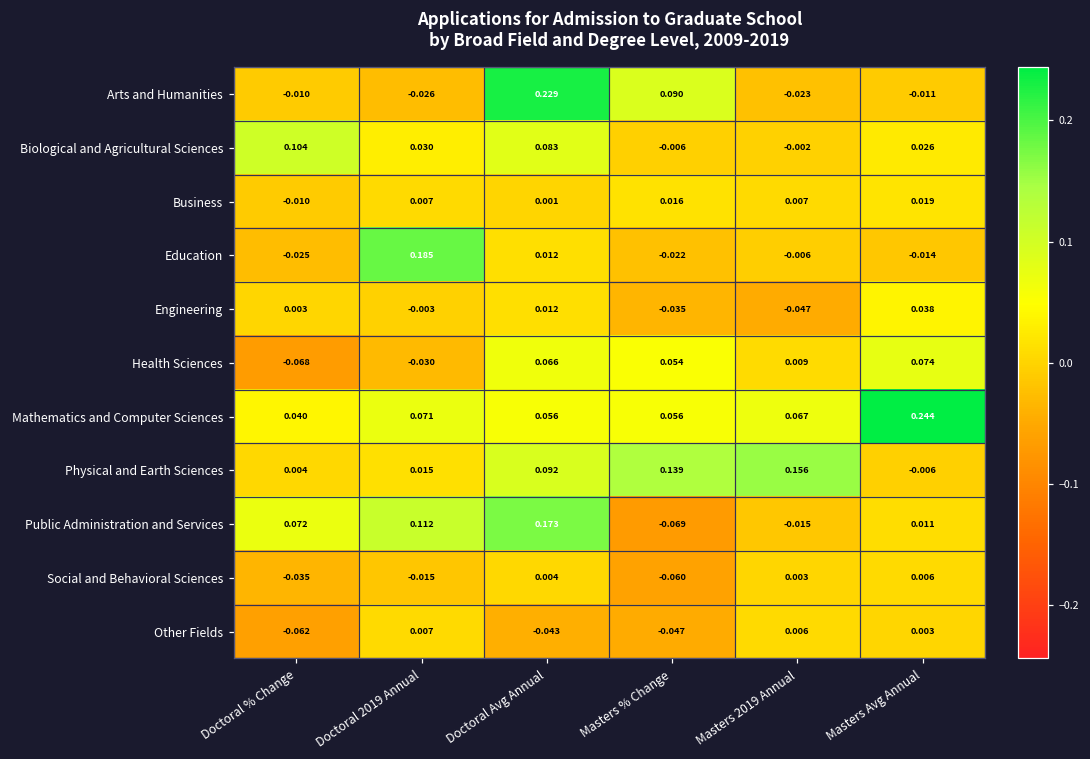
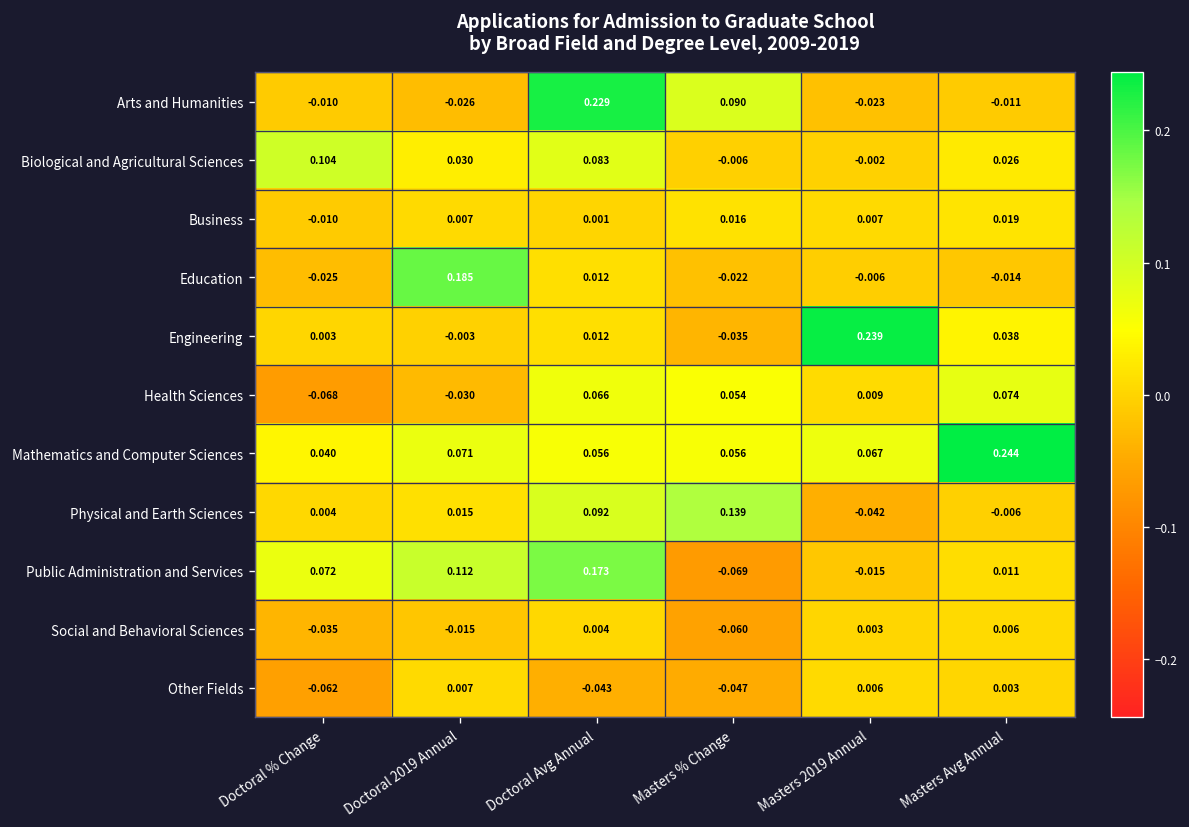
  {
    "Arts and Humanities": {
      "Doctoral % Change": -0.010,
      "Doctoral 2019 Annual": -0.026,
      "Doctoral Avg Annual": 0.229,
      "Masters % Change": 0.090,
      "Masters 2019 Annual": -0.023,
      "Masters Avg Annual": -0.011
    },
    "Biological and Agricultural Sciences": {
      "Doctoral % Change": 0.104,
      "Doctoral 2019 Annual": 0.030,
      "Doctoral Avg Annual": 0.083,
      "Masters % Change": -0.006,
      "Masters 2019 Annual": -0.002,
      "Masters Avg Annual": 0.026
    },
    "Business": {
      "Doctoral % Change": -0.010,
      "Doctoral 2019 Annual": 0.007,
      "Doctoral Avg Annual": 0.001,
      "Masters % Change": 0.016,
      "Masters 2019 Annual": 0.007,
      "Masters Avg Annual": 0.019
    },
    "Education": {
      "Doctoral % Change": -0.025,
      "Doctoral 2019 Annual": 0.185,
      "Doctoral Avg Annual": 0.012,
      "Masters % Change": -0.022,
      "Masters 2019 Annual": -0.006,
      "Masters Avg Annual": -0.014
    },
    "Engineering": {
      "Doctoral % Change": 0.003,
      "Doctoral 2019 Annual": -0.003,
      "Doctoral Avg Annual": 0.012,
      "Masters % Change": -0.035,
-     "Masters 2019 Annual": -0.047,
+     "Masters 2019 Annual": 0.239,
      "Masters Avg Annual": 0.038
    },
    "Health Sciences": {
      "Doctoral % Change": -0.068,
      "Doctoral 2019 Annual": -0.030,
      "Doctoral Avg Annual": 0.066,
      "Masters % Change": 0.054,
      "Masters 2019 Annual": 0.009,
      "Masters Avg Annual": 0.074
    },
    "Mathematics and Computer Sciences": {
      "Doctoral % Change": 0.040,
      "Doctoral 2019 Annual": 0.071,
      "Doctoral Avg Annual": 0.056,
      "Masters % Change": 0.056,
      "Masters 2019 Annual": 0.067,
      "Masters Avg Annual": 0.244
    },
    "Physical and Earth Sciences": {
      "Doctoral % Change": 0.004,
      "Doctoral 2019 Annual": 0.015,
      "Doctoral Avg Annual": 0.092,
      "Masters % Change": 0.139,
-     "Masters 2019 Annual": 0.156,
+     "Masters 2019 Annual": -0.042,
      "Masters Avg Annual": -0.006
    },
    "Public Administration and Services": {
      "Doctoral % Change": 0.072,
      "Doctoral 2019 Annual": 0.112,
      "Doctoral Avg Annual": 0.173,
      "Masters % Change": -0.069,
      "Masters 2019 Annual": -0.015,
      "Masters Avg Annual": 0.011
    },
    "Social and Behavioral Sciences": {
      "Doctoral % Change": -0.035,
      "Doctoral 2019 Annual": -0.015,
      "Doctoral Avg Annual": 0.004,
      "Masters % Change": -0.060,
      "Masters 2019 Annual": 0.003,
      "Masters Avg Annual": 0.006
    },
    "Other Fields": {
      "Doctoral % Change": -0.062,
      "Doctoral 2019 Annual": 0.007,
      "Doctoral Avg Annual": -0.043,
      "Masters % Change": -0.047,
      "Masters 2019 Annual": 0.006,
      "Masters Avg Annual": 0.003
    }
  }
